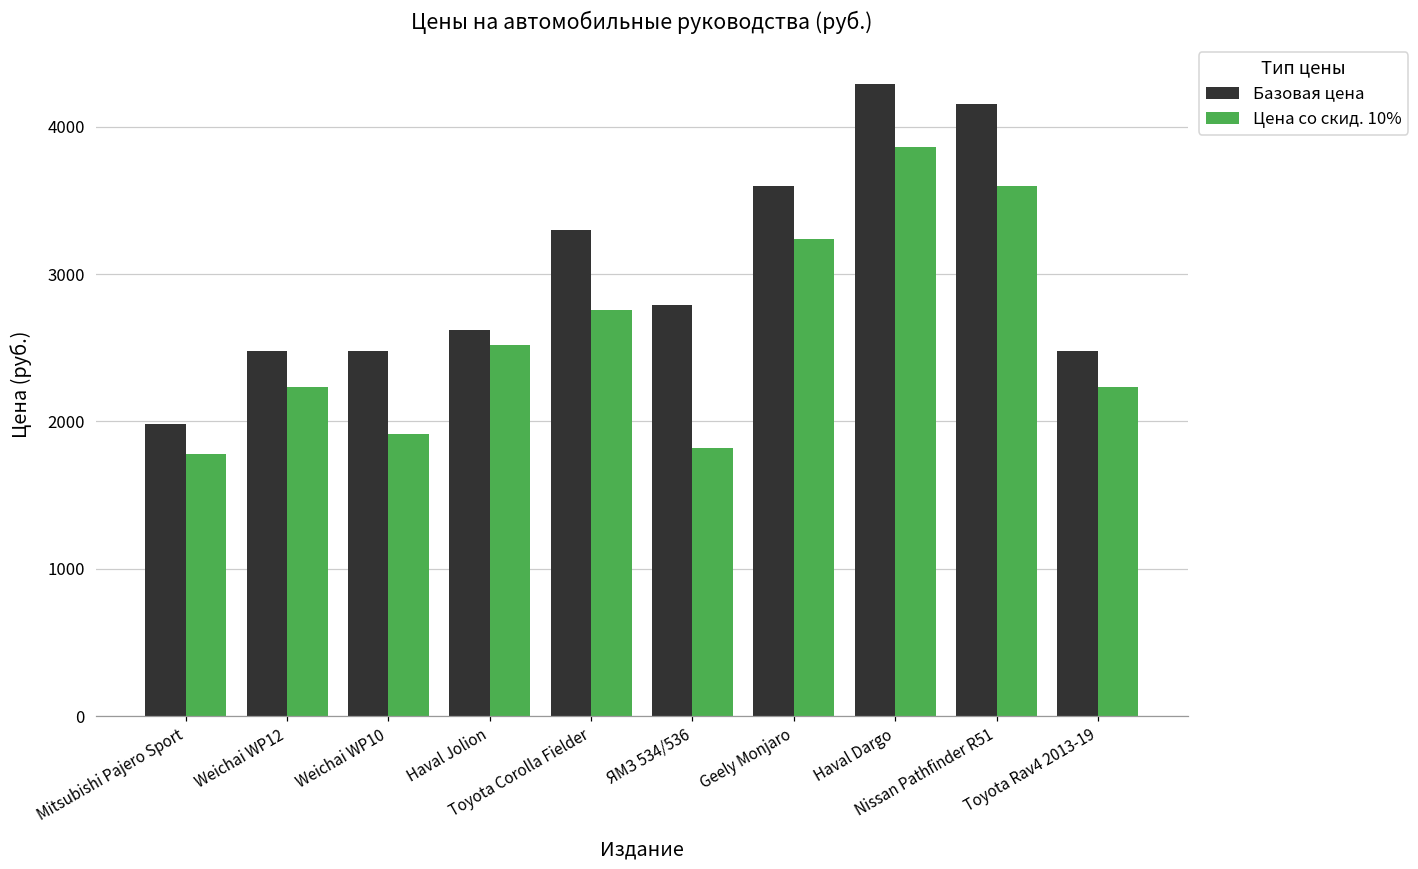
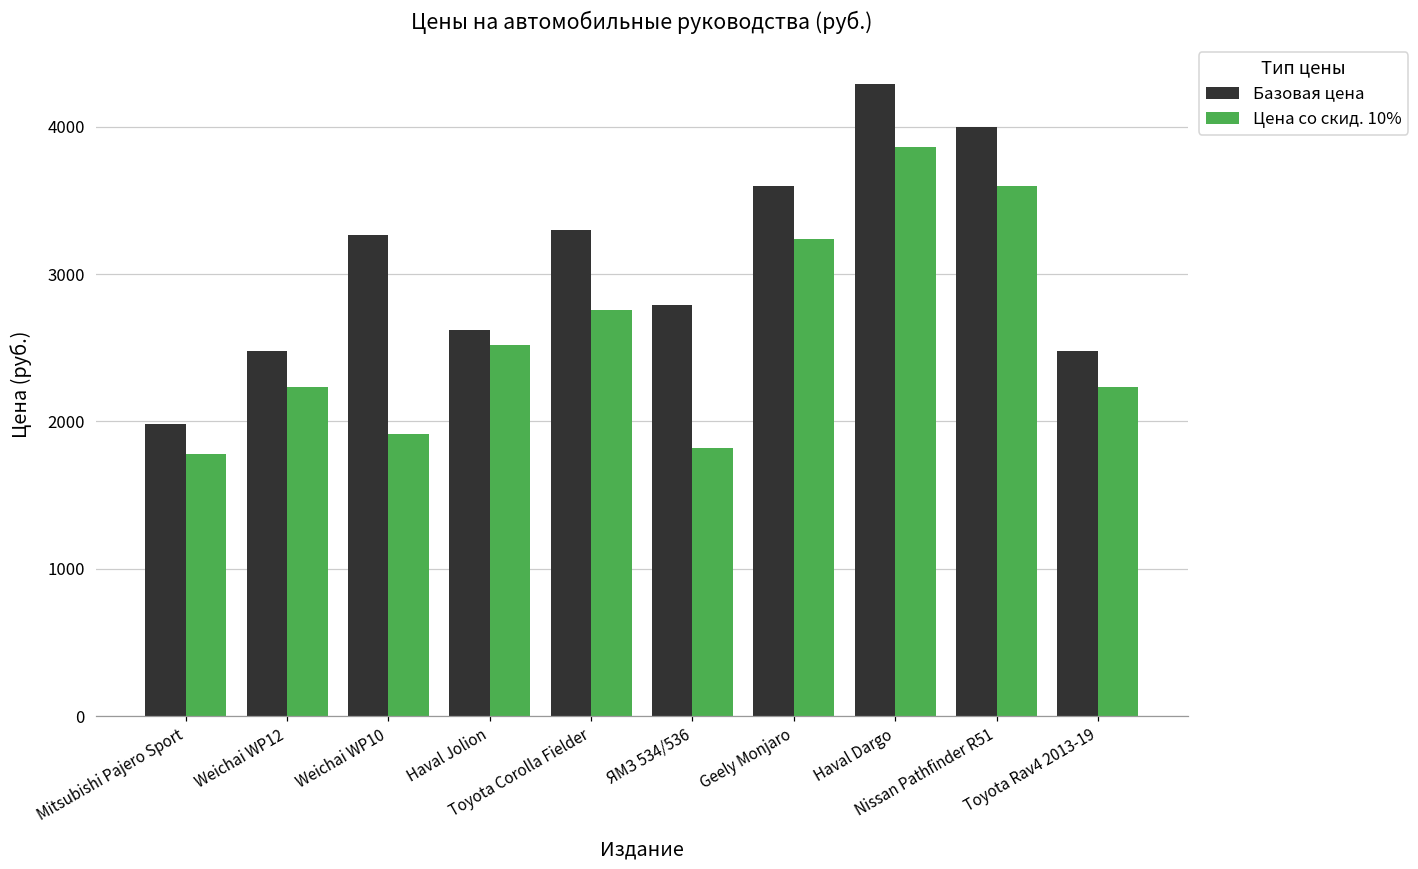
  {
    "Базовая цена": {
      "Mitsubishi Pajero Sport": 1980,
      "Weichai WP12": 2480,
-     "Weichai WP10": 2480,
+     "Weichai WP10": 3260,
      "Haval Jolion": 2620,
      "Toyota Corolla Fielder": 3300,
      "ЯМЗ 534/536": 2790,
      "Geely Monjaro": 3600,
      "Haval Dargo": 4290,
-     "Nissan Pathfinder R51": 4150,
+     "Nissan Pathfinder R51": 4000,
      "Toyota Rav4 2013-19": 2480
    },
    "Цена со скид. 10%": {
      "Mitsubishi Pajero Sport": 1780,
      "Weichai WP12": 2230,
      "Weichai WP10": 1910,
      "Haval Jolion": 2520,
      "Toyota Corolla Fielder": 2760,
      "ЯМЗ 534/536": 1820,
      "Geely Monjaro": 3240,
      "Haval Dargo": 3860,
      "Nissan Pathfinder R51": 3600,
      "Toyota Rav4 2013-19": 2230
    }
  }
